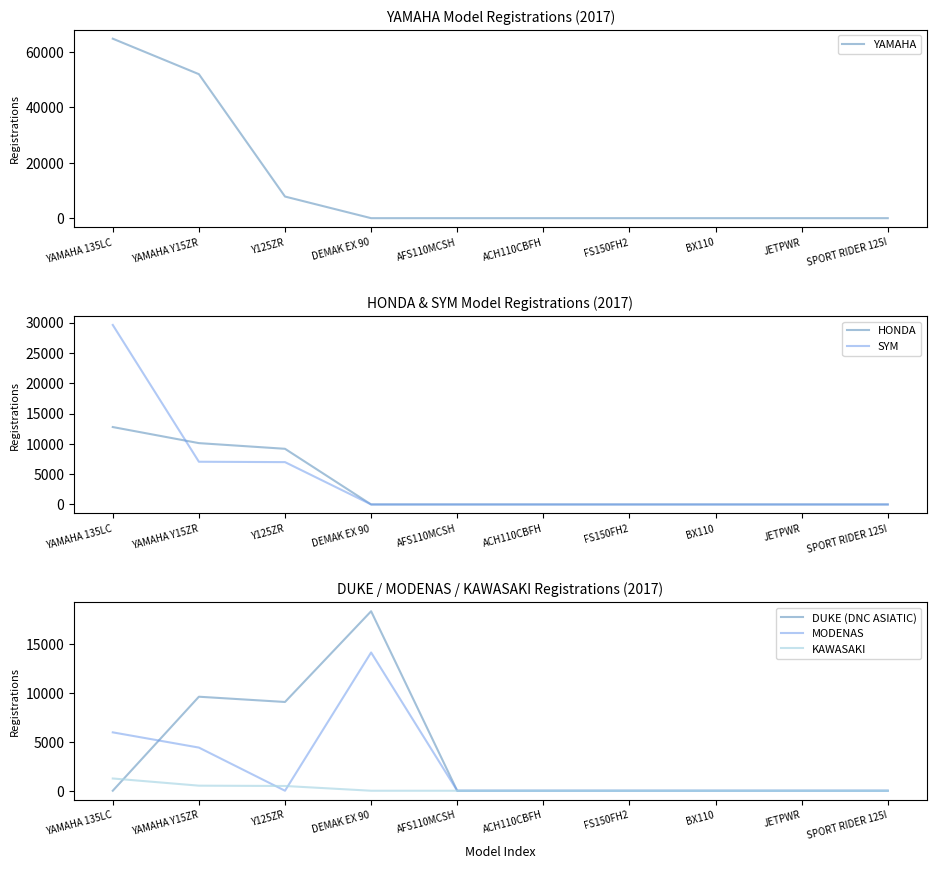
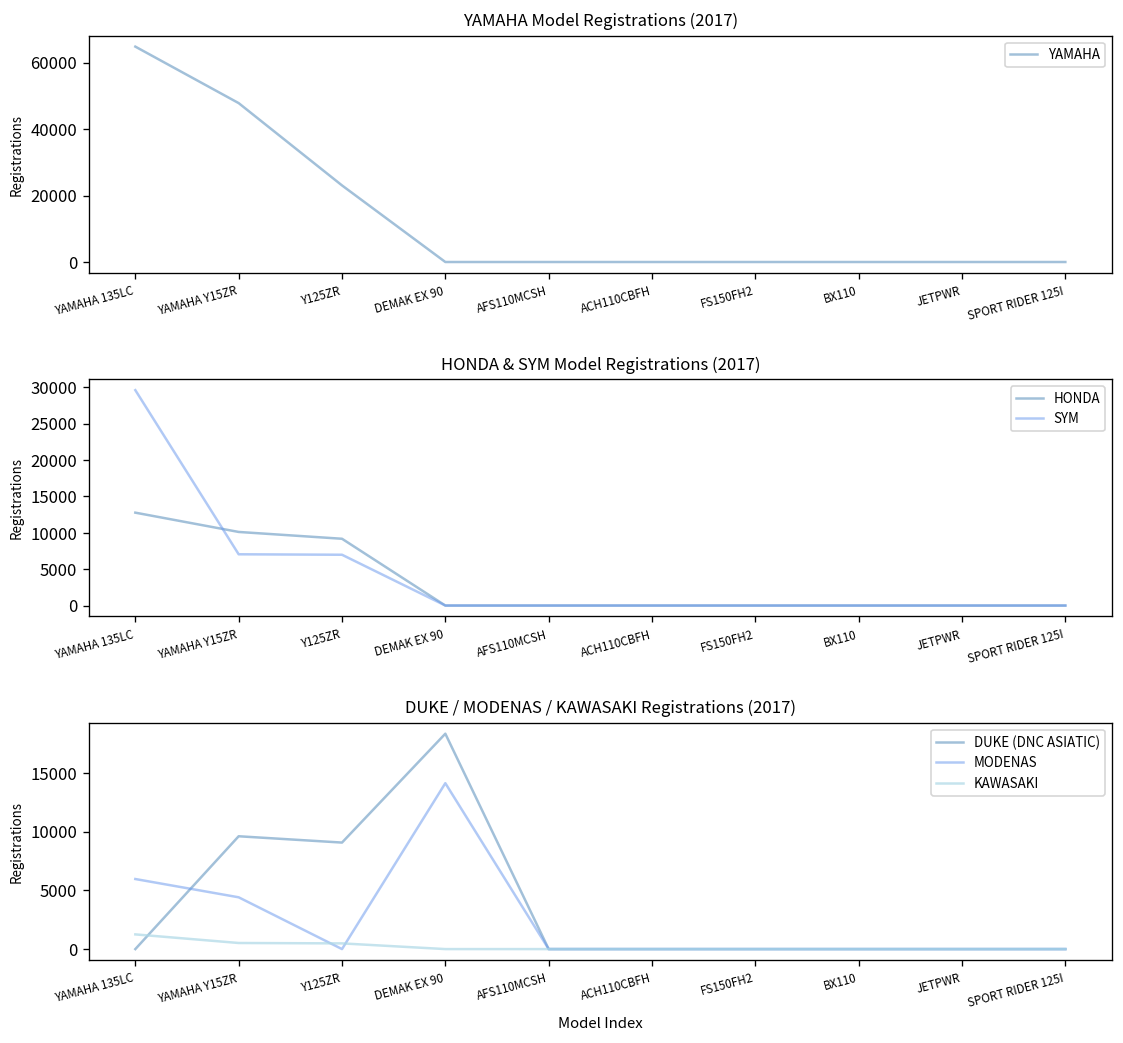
  {
    "YAMAHA Model Registrations (2017)": {
      "YAMAHA 135LC": 65000,
-     "YAMAHA Y15ZR": 52000,
-     "Y125ZR": 8000,
+     "YAMAHA Y15ZR": 48000,
+     "Y125ZR": 23000,
      "DEMAK EX 90": 0,
      "AFS110MCSH": 0,
      "ACH110CBFH": 0,
      "FS150FH2": 0,
      "BX110": 0,
      "JETPWR": 0,
      "SPORT RIDER 125I": 0
    }
  }
